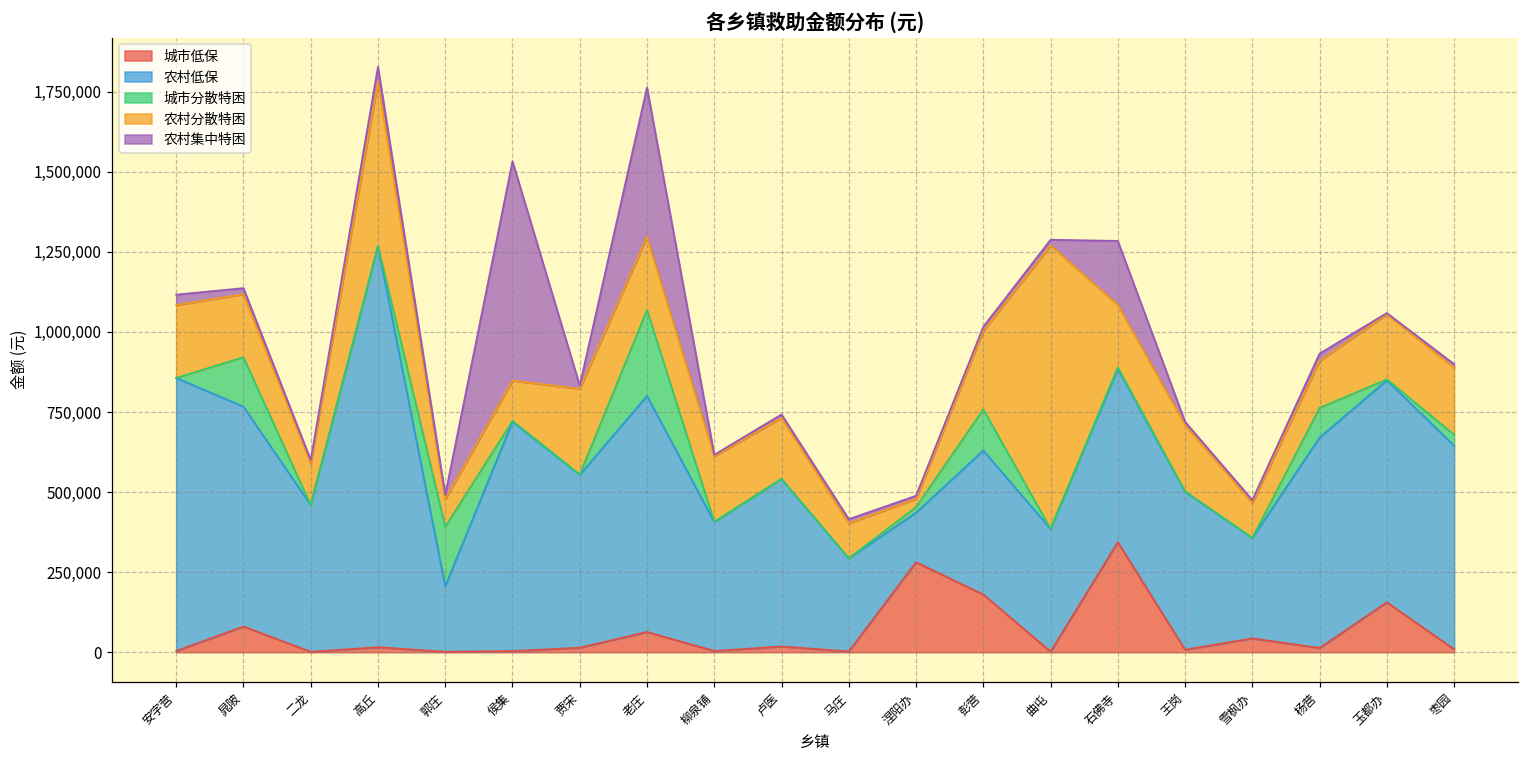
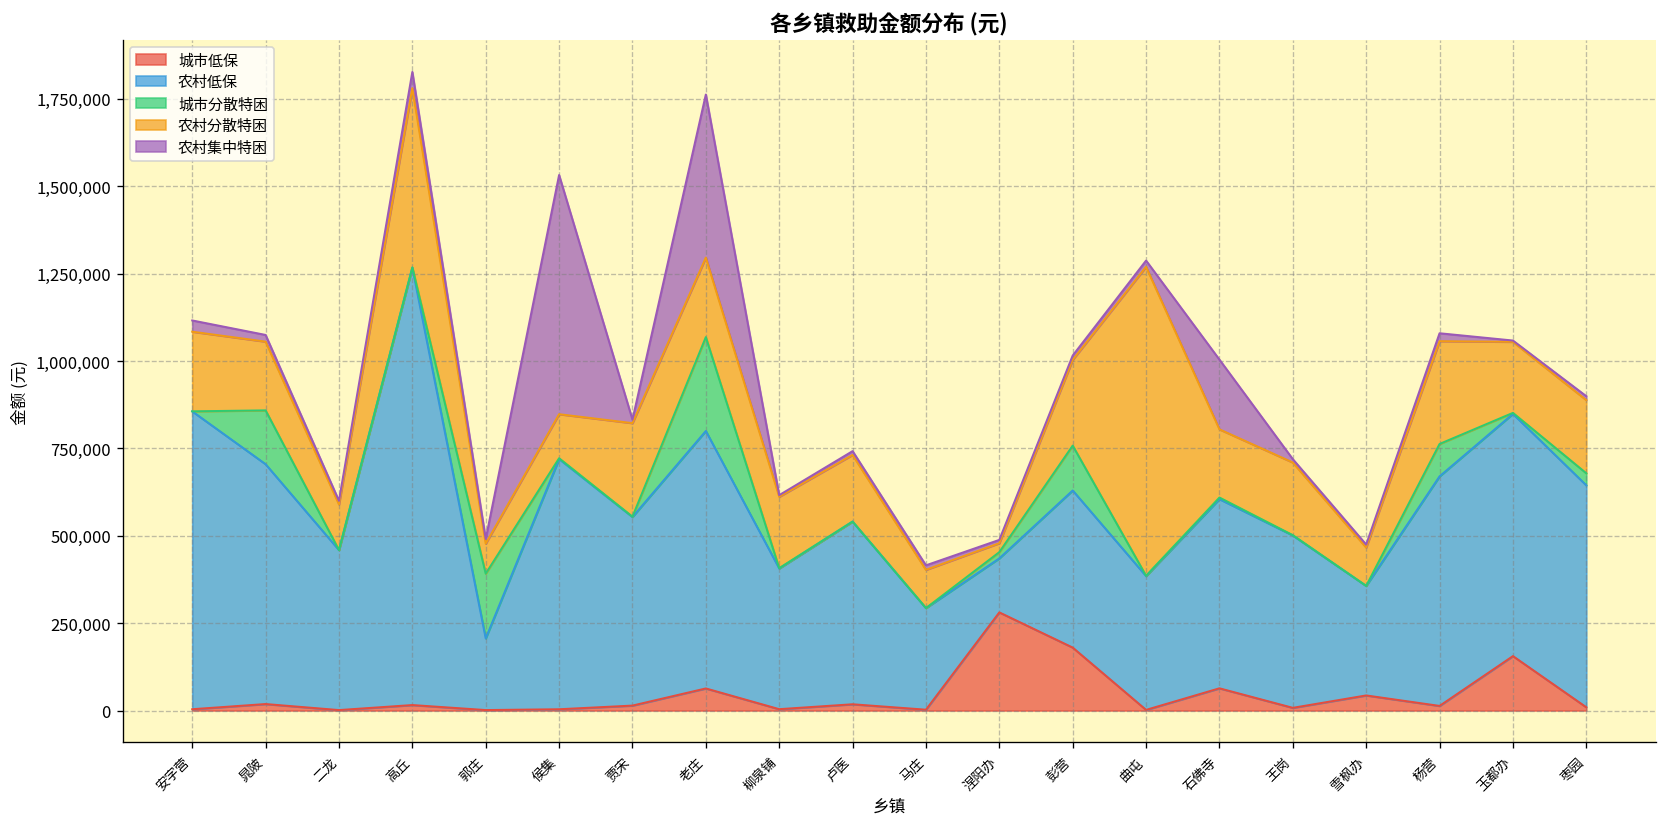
  {
    "城市低保": {
      "安字营": "0",
-     "晁陂": "80,000",
+     "晁陂": "20,000",
      "二龙": "0",
      "高丘": "20,000",
      "郭庄": "0",
      "侯集": "0",
      "贾宋": "10,000",
      "老庄": "60,000",
      "柳泉铺": "0",
      "卢医": "20,000",
      "马庄": "0",
      "涅阳办": "280,000",
      "彭营": "180,000",
      "曲屯": "0",
-     "石佛寺": "340,000",
+     "石佛寺": "60,000",
      "王岗": "10,000",
      "雪枫办": "40,000",
      "杨营": "10,000",
      "玉都办": "160,000",
      "枣园": "10,000"
    },
    "农村低保": {
      "晁陂": "690,000",
      "郭庄": "210,000",
      "老庄": "740,000",
      "涅阳办": "150,000",
      "彭营": "450,000",
      "杨营": "660,000",
      "枣园": "640,000"
    },
    "城市分散特困": {
      "晁陂": "150,000",
      "郭庄": "190,000",
      "老庄": "270,000",
      "涅阳办": "20,000",
      "彭营": "130,000",
      "杨营": "90,000",
      "枣园": "30,000"
    },
    "农村分散特困": {
      "安字营": "230,000",
      "晁陂": "200,000",
      "二龙": "130,000",
      "高丘": "510,000",
      "郭庄": "90,000",
      "侯集": "130,000",
      "贾宋": "270,000",
      "老庄": "230,000",
      "卢医": "190,000",
      "马庄": "110,000",
      "涅阳办": "30,000",
      "彭营": "250,000",
      "曲屯": "880,000",
      "石佛寺": "200,000",
      "王岗": "210,000",
-     "杨营": "150,000",
+     "杨营": "290,000",
      "枣园": "210,000"
    },
    "农村集中特困": {
      "安字营": "30,000",
      "晁陂": "20,000",
      "二龙": "10,000",
      "高丘": "50,000",
      "郭庄": "10,000",
      "侯集": "680,000",
      "贾宋": "10,000",
      "老庄": "470,000",
      "卢医": "10,000",
      "马庄": "10,000",
      "涅阳办": "10,000",
      "彭营": "10,000",
      "曲屯": "20,000",
      "石佛寺": "200,000",
      "王岗": "10,000",
      "杨营": "20,000",
      "枣园": "10,000"
    }
  }
